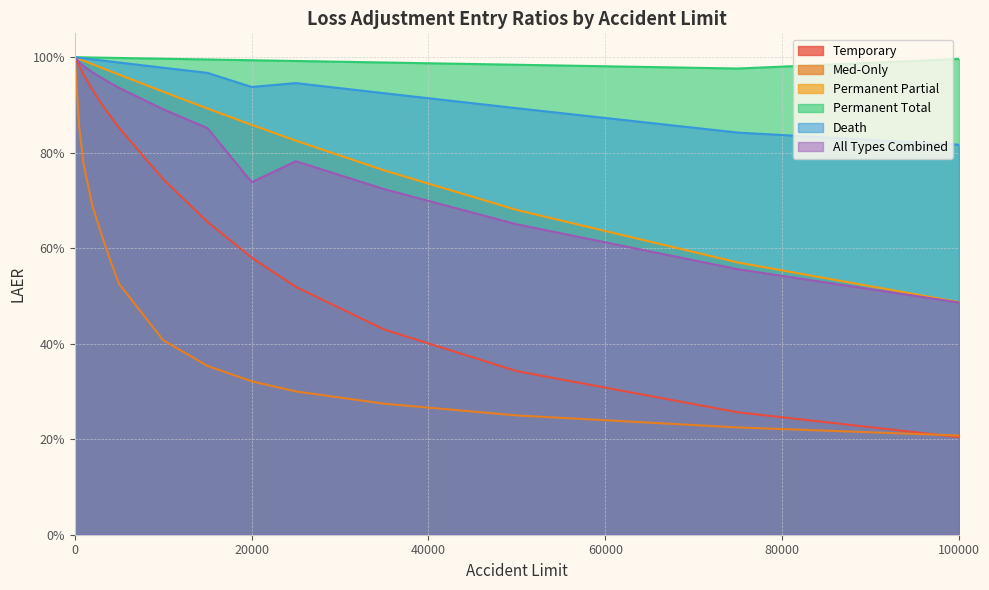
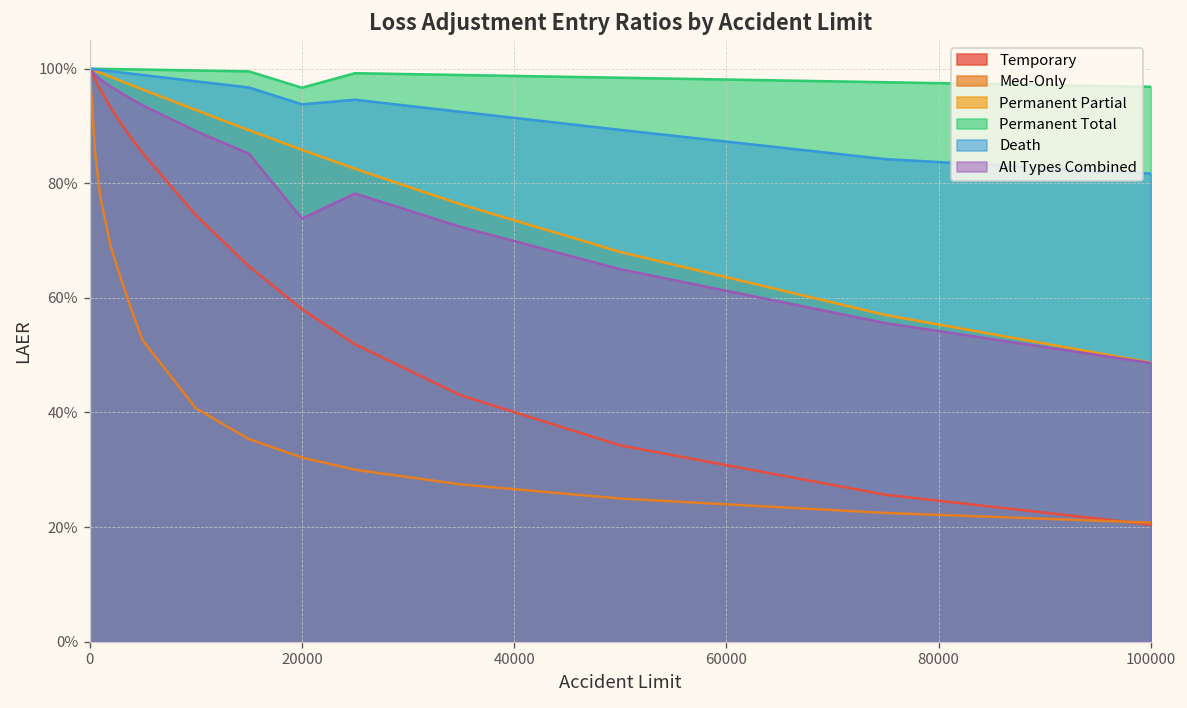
  {
    "Permanent Total": {
-     "20000": "99%",
-     "100000": "100%"
+     "20000": "97%",
+     "100000": "97%"
    },
    "Death": {
      "20000": "94%",
      "100000": "82%"
    },
    "All Types Combined": {
      "20000": "74%"
    }
  }
